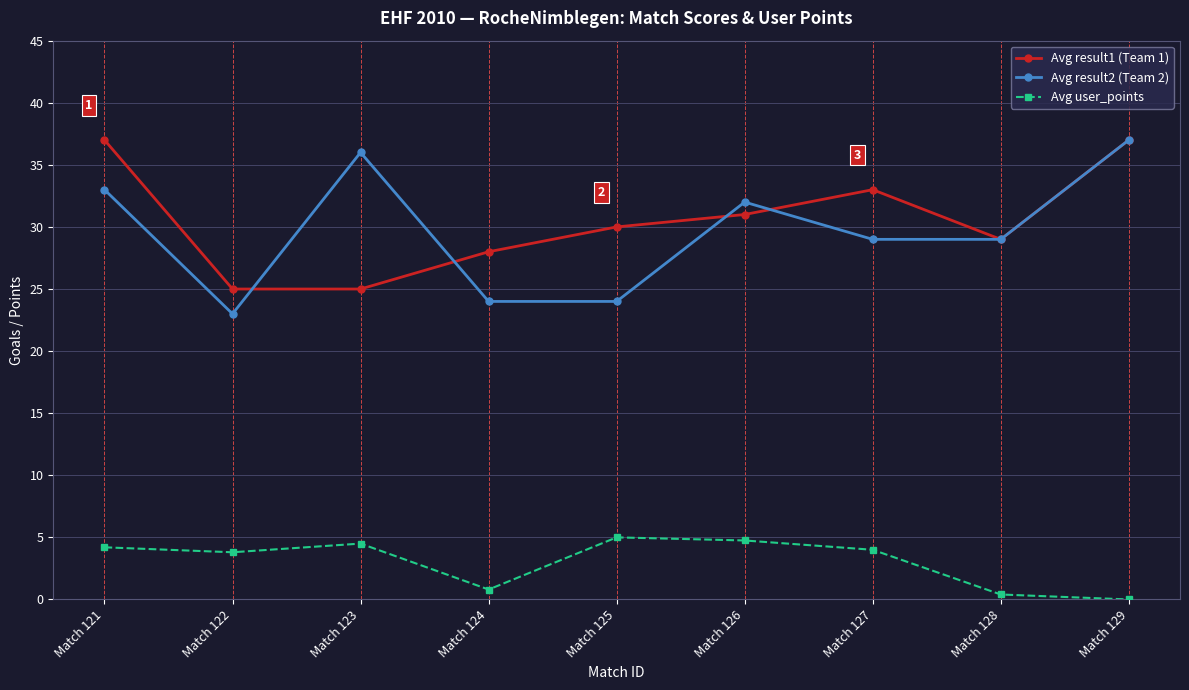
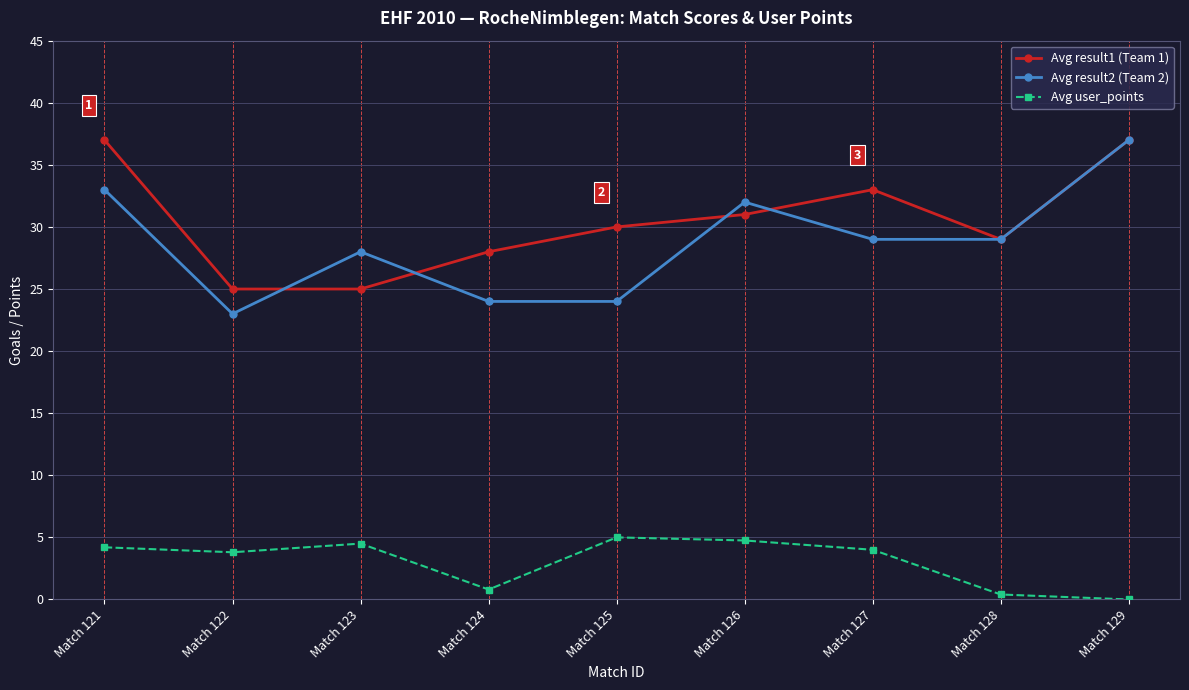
  {
    "Avg result1 (Team 1)": {
      "Match 121": 37,
      "Match 122": 25,
      "Match 123": 25,
      "Match 124": 28,
      "Match 125": 30,
      "Match 126": 31,
      "Match 127": 33
    },
    "Avg result2 (Team 2)": {
      "Match 121": 33,
      "Match 122": 23,
-     "Match 123": 36,
+     "Match 123": 28,
      "Match 124": 24,
      "Match 125": 24,
      "Match 126": 32,
      "Match 127": 29
    },
    "Avg user_points": {
      "Match 121": 4,
      "Match 122": 4,
      "Match 123": 4.5,
      "Match 124": 1,
      "Match 125": 5,
      "Match 126": 4.8,
      "Match 127": 4,
      "Match 128": 0.4,
      "Match 129": 0
    }
  }
